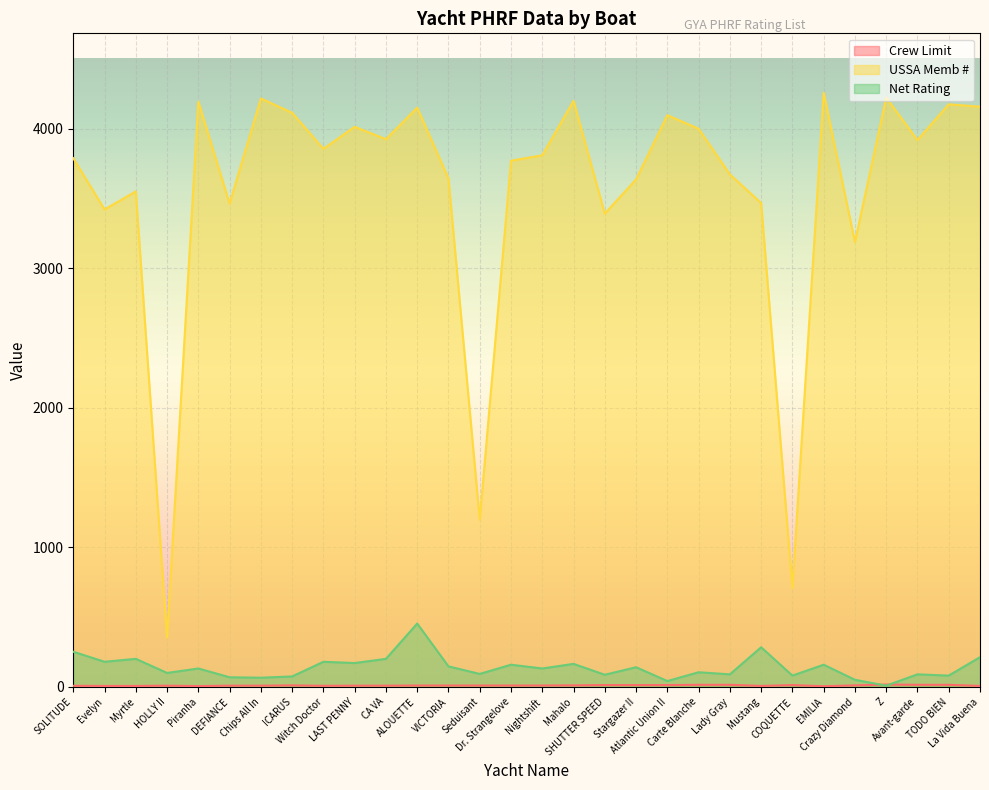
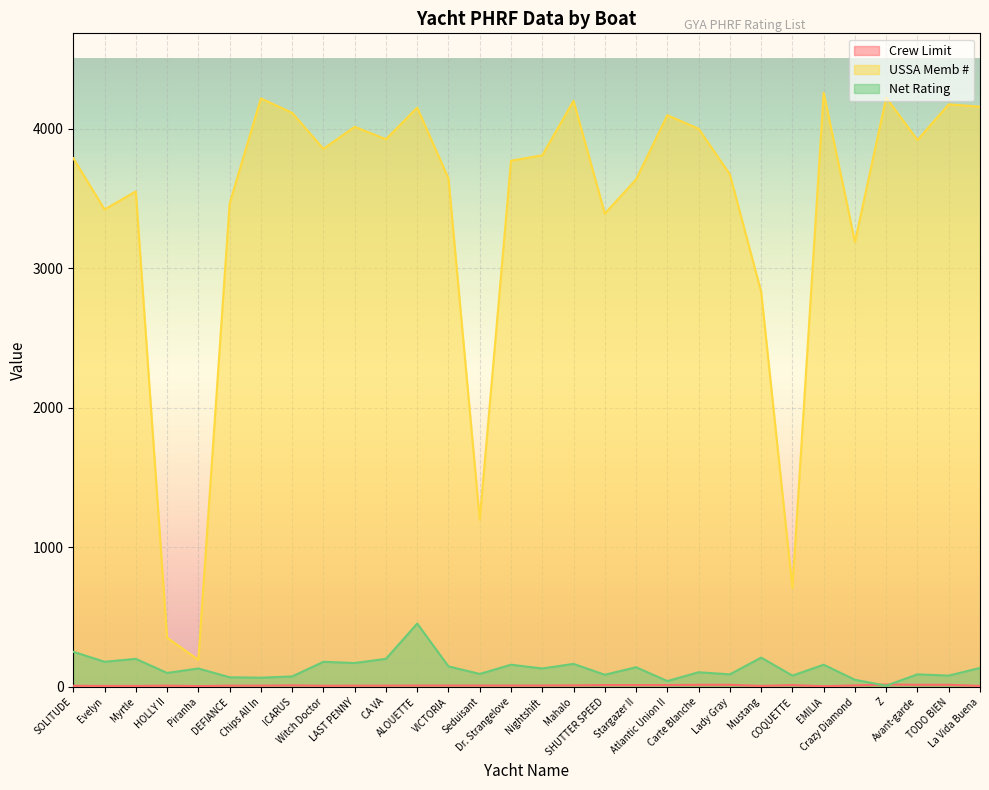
  {
    "Crew Limit": {
      "SOLITUDE": 10,
      "Evelyn": 10,
      "Myrtle": 10,
      "HOLLY II": 10,
      "Piranha": 10,
      "DEFIANCE": 10,
      "Chips All In": 10,
      "ICARUS": 10,
      "Witch Doctor": 10,
      "LAST PENNY": 10,
      "CA VA": 10,
      "ALOUETTE": 10,
      "VICTORIA": 10,
      "Seduisant": 10,
      "Dr. Strangelove": 10,
      "Nightshift": 10,
      "Mahalo": 10,
      "SHUTTER SPEED": 10,
      "Stargazer II": 10,
      "Atlantic Union II": 10,
      "Carte Blanche": 20,
      "Lady Gray": 20,
      "Mustang": 10,
      "COQUETTE": 10,
      "EMILIA": 10,
      "Crazy Diamond": 10,
      "Avant-garde": 20,
      "TODO BIEN": 20,
      "La Vida Buena": 10
    },
    "USSA Memb #": {
      "SOLITUDE": 3790,
      "Evelyn": 3420,
      "Myrtle": 3550,
      "HOLLY II": 350,
-     "Piranha": 4190,
+     "Piranha": 190,
      "DEFIANCE": 3460,
      "Chips All In": 4220,
      "ICARUS": 4110,
      "Witch Doctor": 3860,
      "LAST PENNY": 4010,
      "CA VA": 3920,
      "ALOUETTE": 4150,
      "VICTORIA": 3640,
      "Seduisant": 1200,
      "Dr. Strangelove": 3770,
      "Nightshift": 3810,
      "Mahalo": 4200,
      "SHUTTER SPEED": 3390,
      "Stargazer II": 3640,
      "Atlantic Union II": 4100,
      "Carte Blanche": 4000,
      "Lady Gray": 3670,
-     "Mustang": 3470,
+     "Mustang": 2830,
      "COQUETTE": 710,
      "EMILIA": 4260,
      "Crazy Diamond": 3190,
      "Avant-garde": 3920,
      "TODO BIEN": 4170,
      "La Vida Buena": 4160
    },
    "Net Rating": {
      "SOLITUDE": 250,
      "Evelyn": 180,
      "Myrtle": 200,
      "HOLLY II": 100,
      "Piranha": 130,
      "DEFIANCE": 70,
      "Chips All In": 70,
      "ICARUS": 80,
      "Witch Doctor": 180,
      "LAST PENNY": 170,
      "CA VA": 200,
      "ALOUETTE": 450,
      "VICTORIA": 150,
      "Seduisant": 90,
      "Dr. Strangelove": 160,
      "Nightshift": 130,
      "Mahalo": 170,
      "SHUTTER SPEED": 90,
      "Stargazer II": 140,
      "Atlantic Union II": 40,
      "Carte Blanche": 110,
      "Lady Gray": 90,
-     "Mustang": 280,
+     "Mustang": 210,
      "COQUETTE": 80,
      "EMILIA": 160,
      "Crazy Diamond": 50,
      "Avant-garde": 90,
      "TODO BIEN": 80,
-     "La Vida Buena": 210
+     "La Vida Buena": 140
    }
  }
